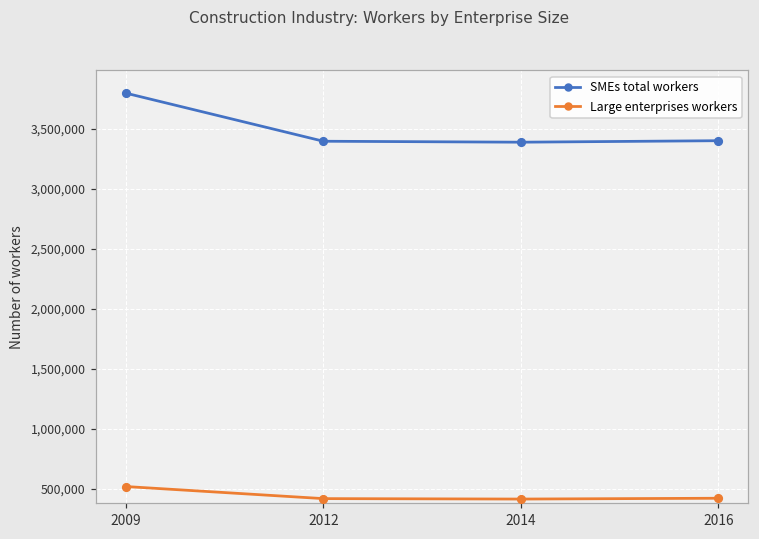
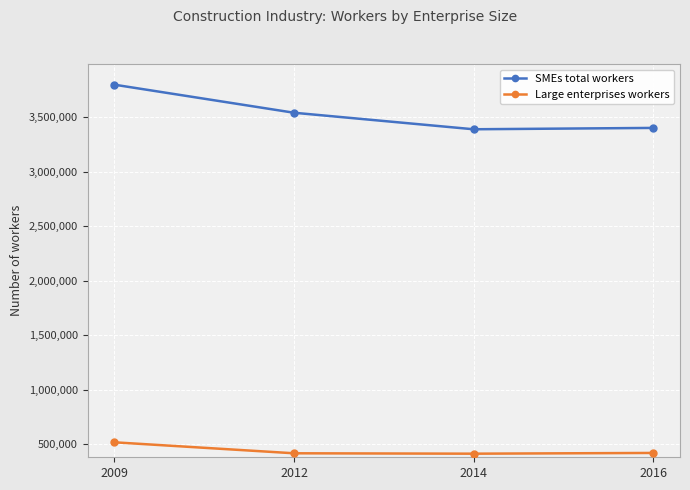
  {
    "SMEs total workers": {
      "2009": "3,800,000",
-     "2012": "3,400,000",
+     "2012": "3,540,000",
      "2014": "3,390,000",
      "2016": "3,400,000"
    },
    "Large enterprises workers": {
      "2009": "520,000",
      "2012": "420,000",
      "2014": "410,000",
      "2016": "420,000"
    }
  }
